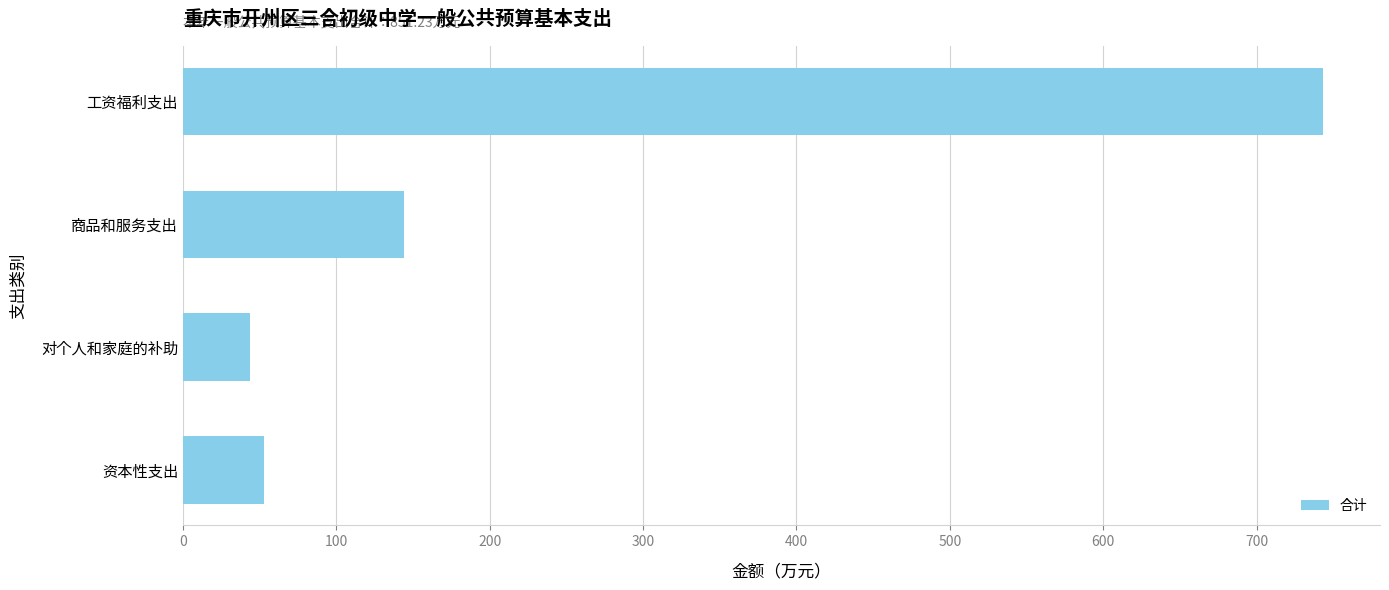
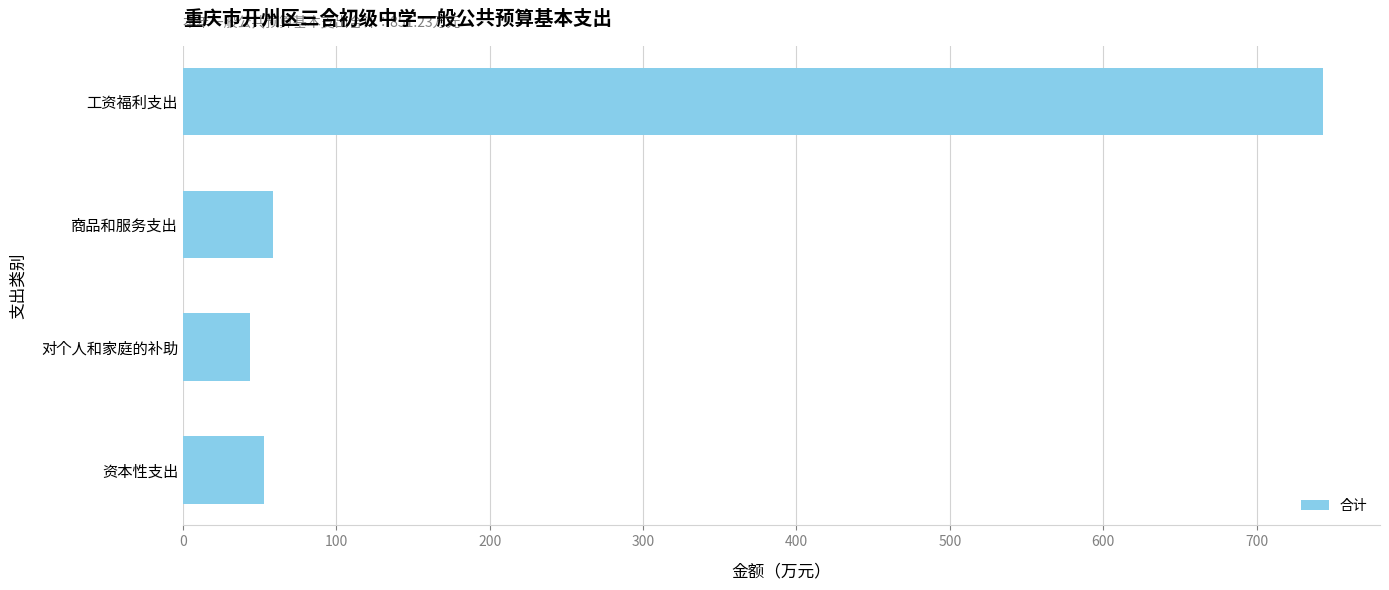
  {
    "工资福利支出": 743,
-   "商品和服务支出": 144,
+   "商品和服务支出": 58,
    "对个人和家庭的补助": 43,
    "资本性支出": 53
  }
